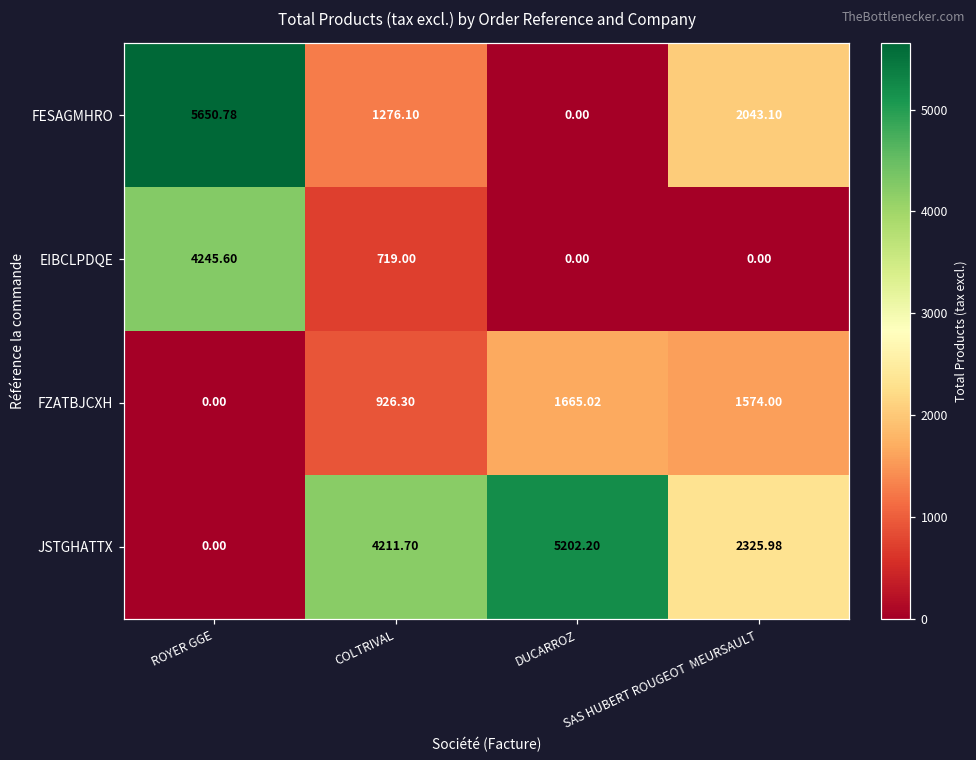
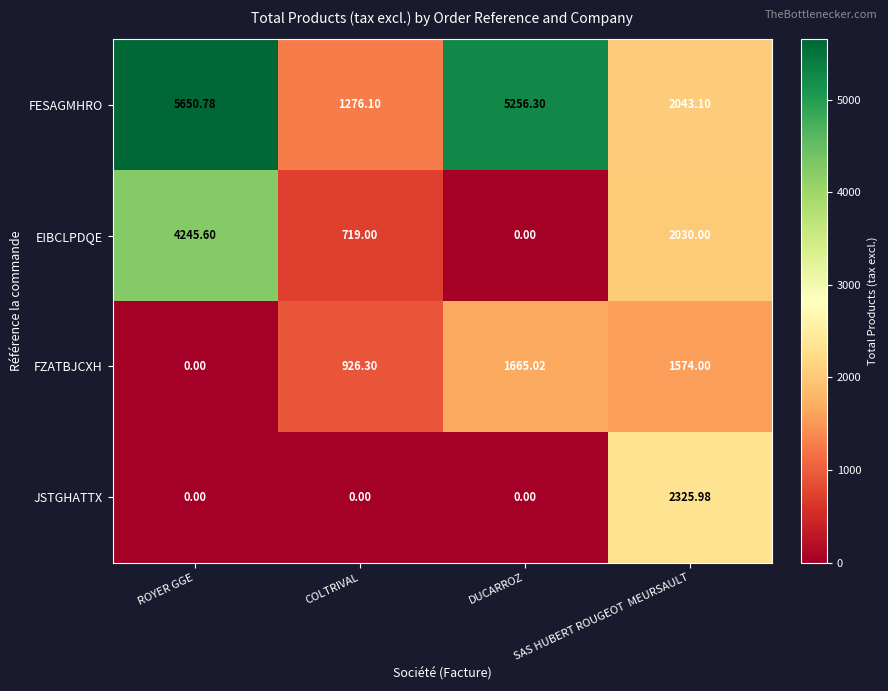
  {
    "FESAGMHRO": {
      "ROYER GGE": 5650.78,
      "COLTRIVAL": 1276.10,
-     "DUCARROZ": 0.00,
+     "DUCARROZ": 5256.30,
      "SAS HUBERT ROUGEOT MEURSAULT": 2043.10
    },
    "EIBCLPDQE": {
      "ROYER GGE": 4245.60,
      "COLTRIVAL": 719.00,
      "DUCARROZ": 0.00,
-     "SAS HUBERT ROUGEOT MEURSAULT": 0.00
+     "SAS HUBERT ROUGEOT MEURSAULT": 2030.00
    },
    "FZATBJCXH": {
      "ROYER GGE": 0.00,
      "COLTRIVAL": 926.30,
      "DUCARROZ": 1665.02,
      "SAS HUBERT ROUGEOT MEURSAULT": 1574.00
    },
    "JSTGHATTX": {
      "ROYER GGE": 0.00,
-     "COLTRIVAL": 4211.70,
-     "DUCARROZ": 5202.20,
+     "COLTRIVAL": 0.00,
+     "DUCARROZ": 0.00,
      "SAS HUBERT ROUGEOT MEURSAULT": 2325.98
    }
  }
